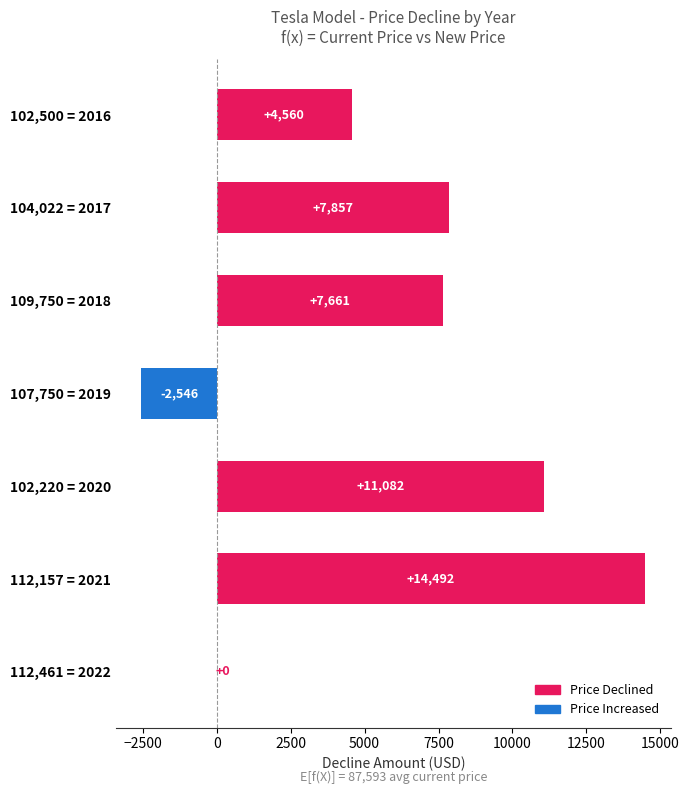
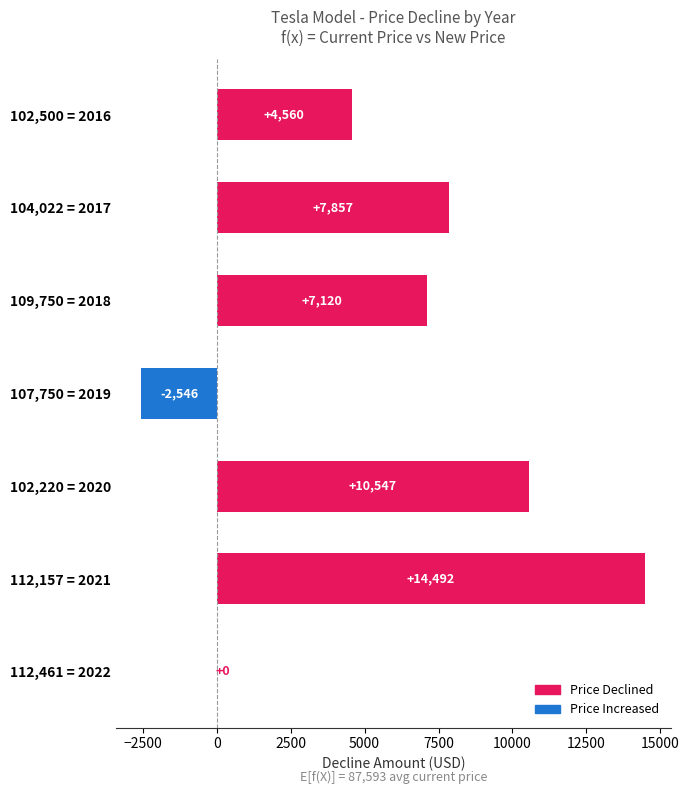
  {
    "102,500 = 2016": "+4,560",
    "104,022 = 2017": "+7,857",
-   "109,750 = 2018": "+7,661",
+   "109,750 = 2018": "+7,120",
    "107,750 = 2019": "-2,546",
-   "102,220 = 2020": "+11,082",
+   "102,220 = 2020": "+10,547",
    "112,157 = 2021": "+14,492",
    "112,461 = 2022": "+0"
  }
